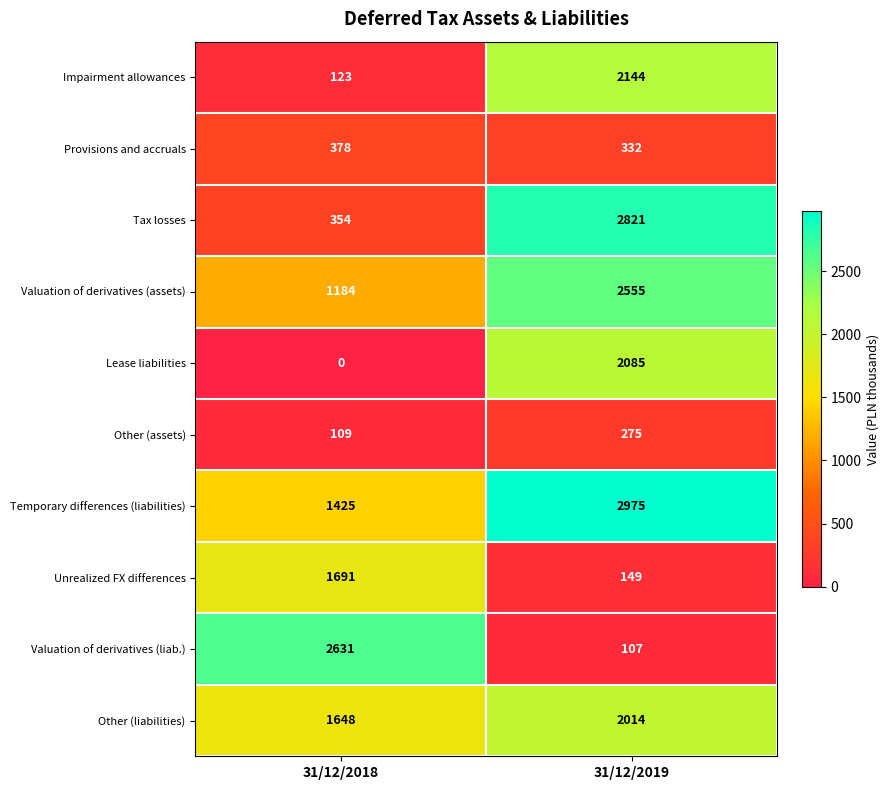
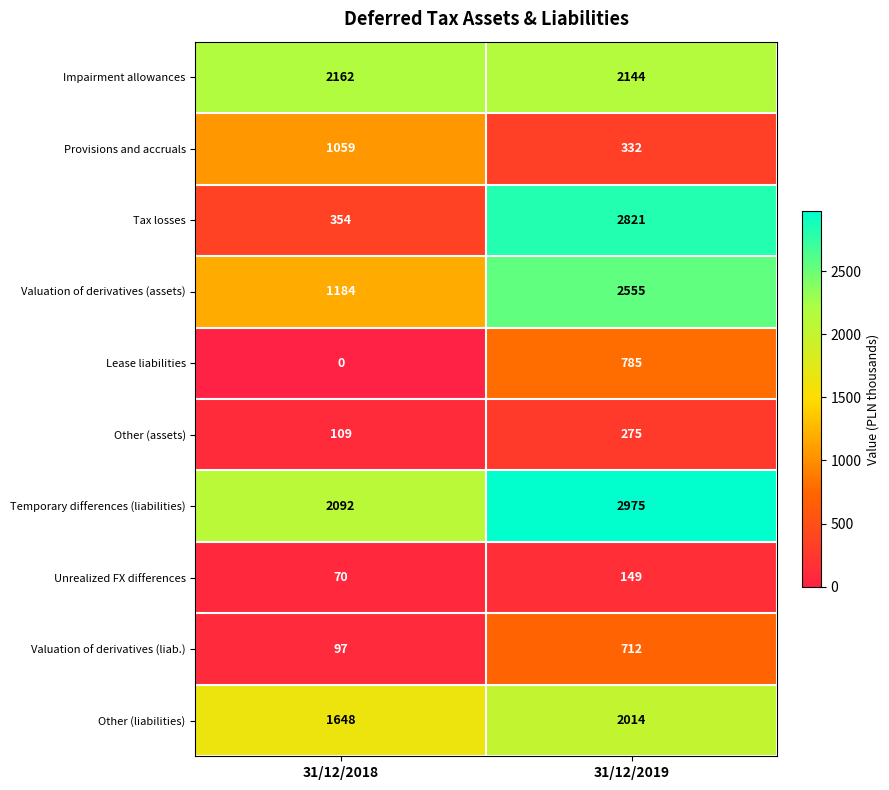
  {
    "Impairment allowances": {
-     "31/12/2018": 123,
+     "31/12/2018": 2162,
      "31/12/2019": 2144
    },
    "Provisions and accruals": {
-     "31/12/2018": 378,
+     "31/12/2018": 1059,
      "31/12/2019": 332
    },
    "Tax losses": {
      "31/12/2018": 354,
      "31/12/2019": 2821
    },
    "Valuation of derivatives (assets)": {
      "31/12/2018": 1184,
      "31/12/2019": 2555
    },
    "Lease liabilities": {
      "31/12/2018": 0,
-     "31/12/2019": 2085
+     "31/12/2019": 785
    },
    "Other (assets)": {
      "31/12/2018": 109,
      "31/12/2019": 275
    },
    "Temporary differences (liabilities)": {
-     "31/12/2018": 1425,
+     "31/12/2018": 2092,
      "31/12/2019": 2975
    },
    "Unrealized FX differences": {
-     "31/12/2018": 1691,
+     "31/12/2018": 70,
      "31/12/2019": 149
    },
    "Valuation of derivatives (liab.)": {
-     "31/12/2018": 2631,
-     "31/12/2019": 107
+     "31/12/2018": 97,
+     "31/12/2019": 712
    },
    "Other (liabilities)": {
      "31/12/2018": 1648,
      "31/12/2019": 2014
    }
  }
